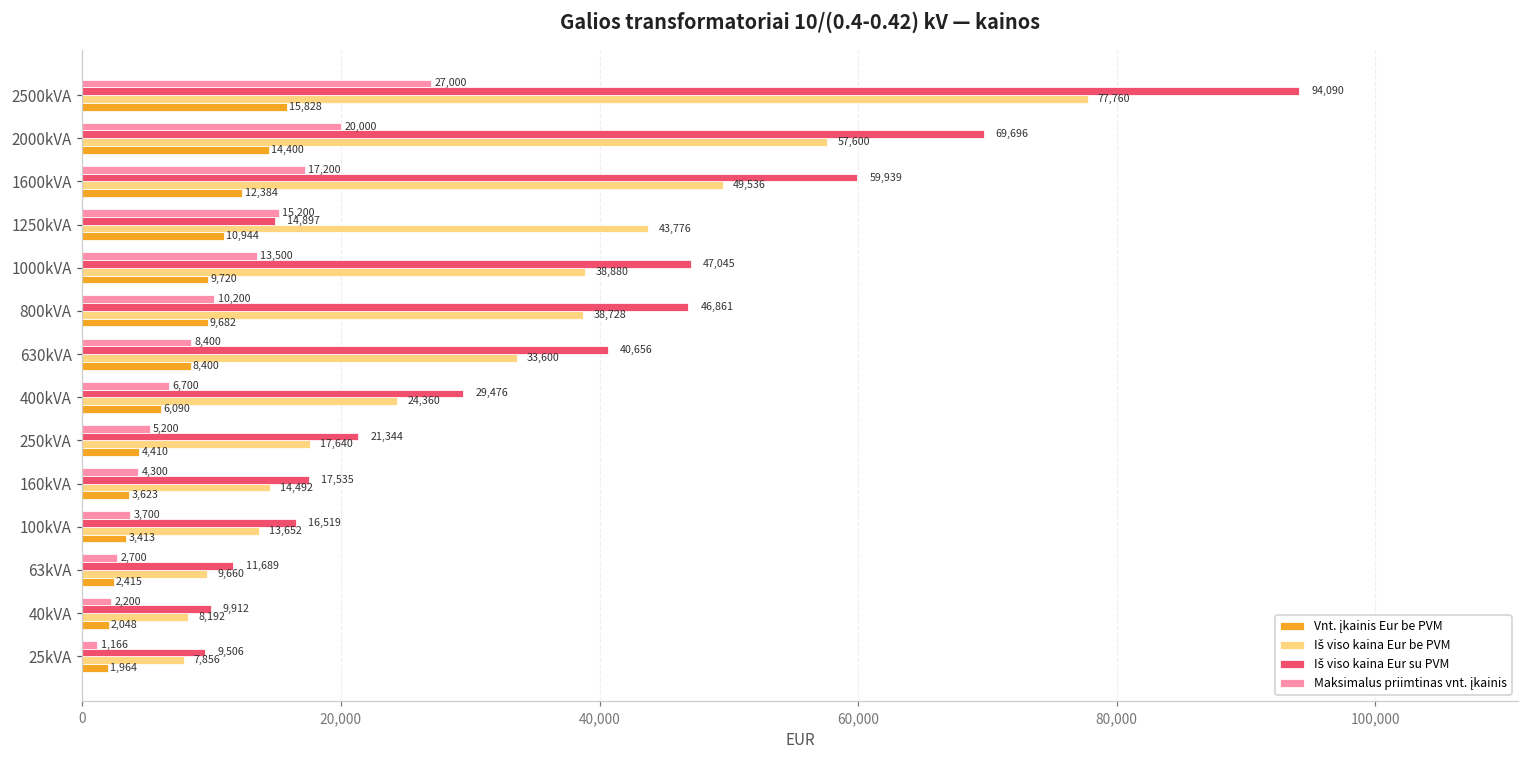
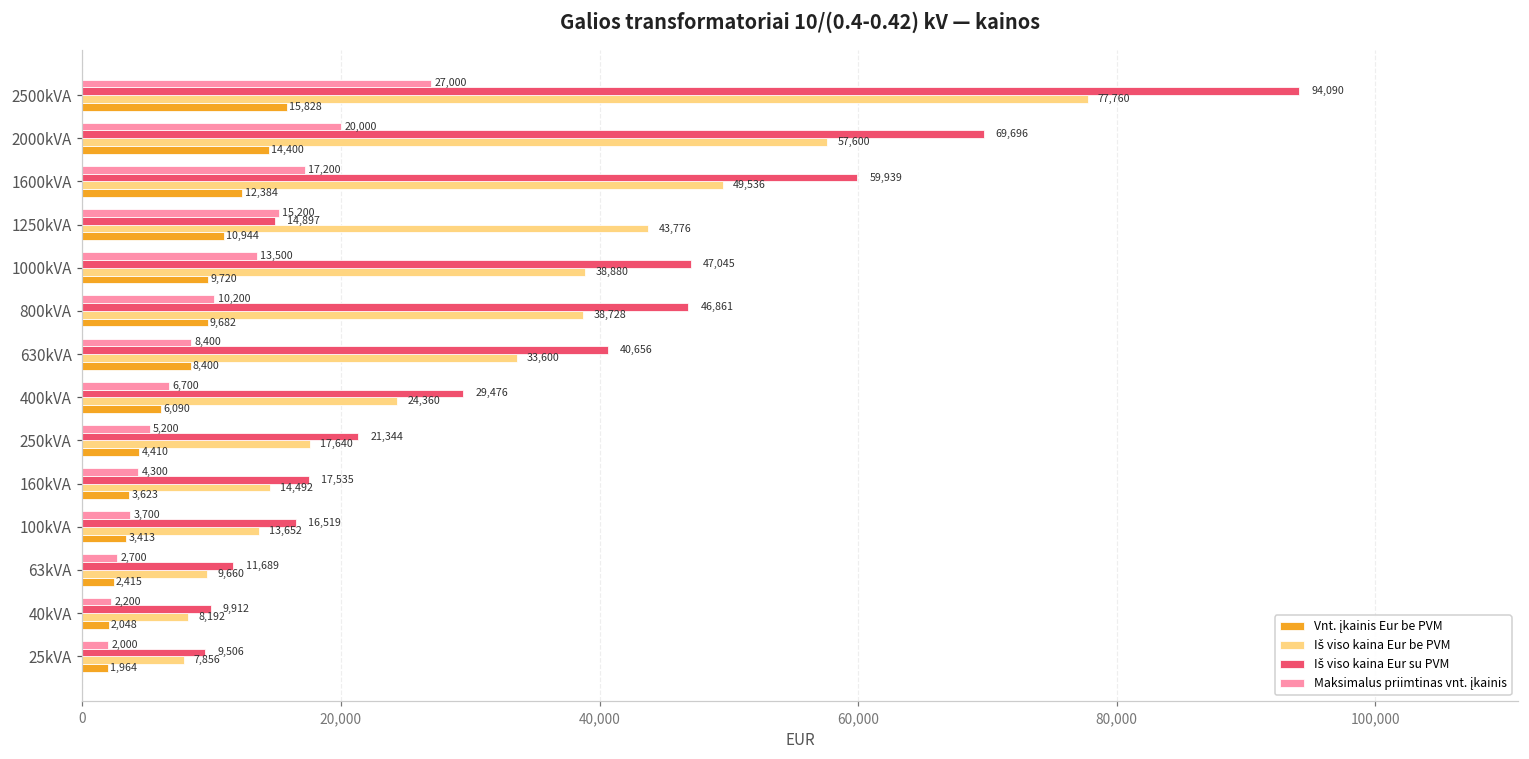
  {
    "Vnt. įkainis Eur be PVM": {
      "2500kVA": "15,828",
      "2000kVA": "14,400",
      "1600kVA": "12,384",
      "1250kVA": "10,944",
      "1000kVA": "9,720",
      "800kVA": "9,682",
      "630kVA": "8,400",
      "400kVA": "6,090",
      "250kVA": "4,410",
      "160kVA": "3,623",
      "100kVA": "3,413",
      "63kVA": "2,415",
      "40kVA": "2,048",
      "25kVA": "1,964"
    },
    "Iš viso kaina Eur be PVM": {
      "2500kVA": "77,760",
      "2000kVA": "57,600",
      "1600kVA": "49,536",
      "1250kVA": "43,776",
      "1000kVA": "38,880",
      "800kVA": "38,728",
      "630kVA": "33,600",
      "400kVA": "24,360",
      "250kVA": "17,640",
      "160kVA": "14,492",
      "100kVA": "13,652",
      "63kVA": "9,660",
      "40kVA": "8,192",
      "25kVA": "7,856"
    },
    "Iš viso kaina Eur su PVM": {
      "2500kVA": "94,090",
      "2000kVA": "69,696",
      "1600kVA": "59,939",
      "1000kVA": "47,045",
      "800kVA": "46,861",
      "630kVA": "40,656",
      "400kVA": "29,476",
      "250kVA": "21,344",
      "160kVA": "17,535",
      "100kVA": "16,519",
      "63kVA": "11,689",
      "40kVA": "9,912",
      "25kVA": "9,506"
    },
    "Maksimalus priimtinas vnt. įkainis": {
      "2500kVA": "27,000",
      "2000kVA": "20,000",
      "1600kVA": "17,200",
      "1000kVA": "13,500",
      "800kVA": "10,200",
      "630kVA": "8,400",
      "400kVA": "6,700",
      "250kVA": "5,200",
      "160kVA": "4,300",
      "100kVA": "3,700",
      "63kVA": "2,700",
      "40kVA": "2,200",
-     "25kVA": "1,166"
+     "25kVA": "2,000"
    }
  }
